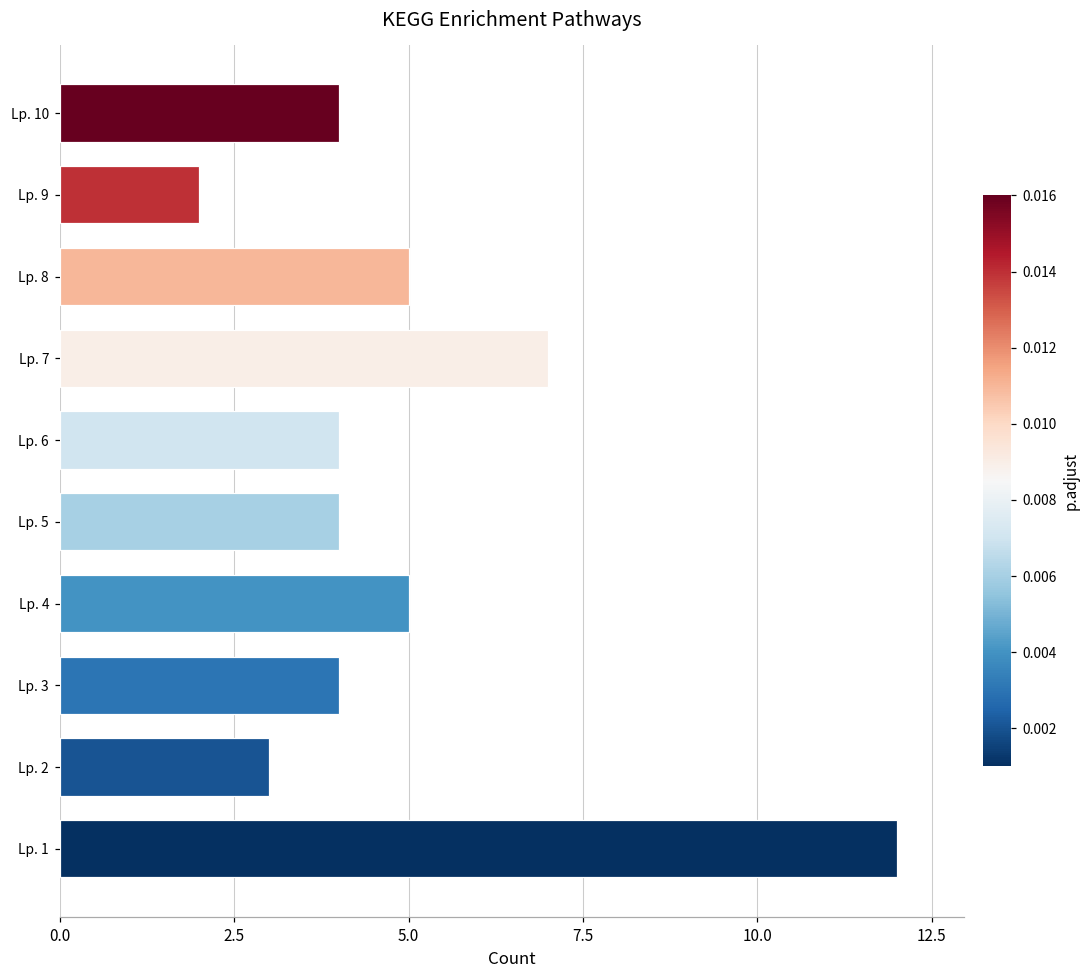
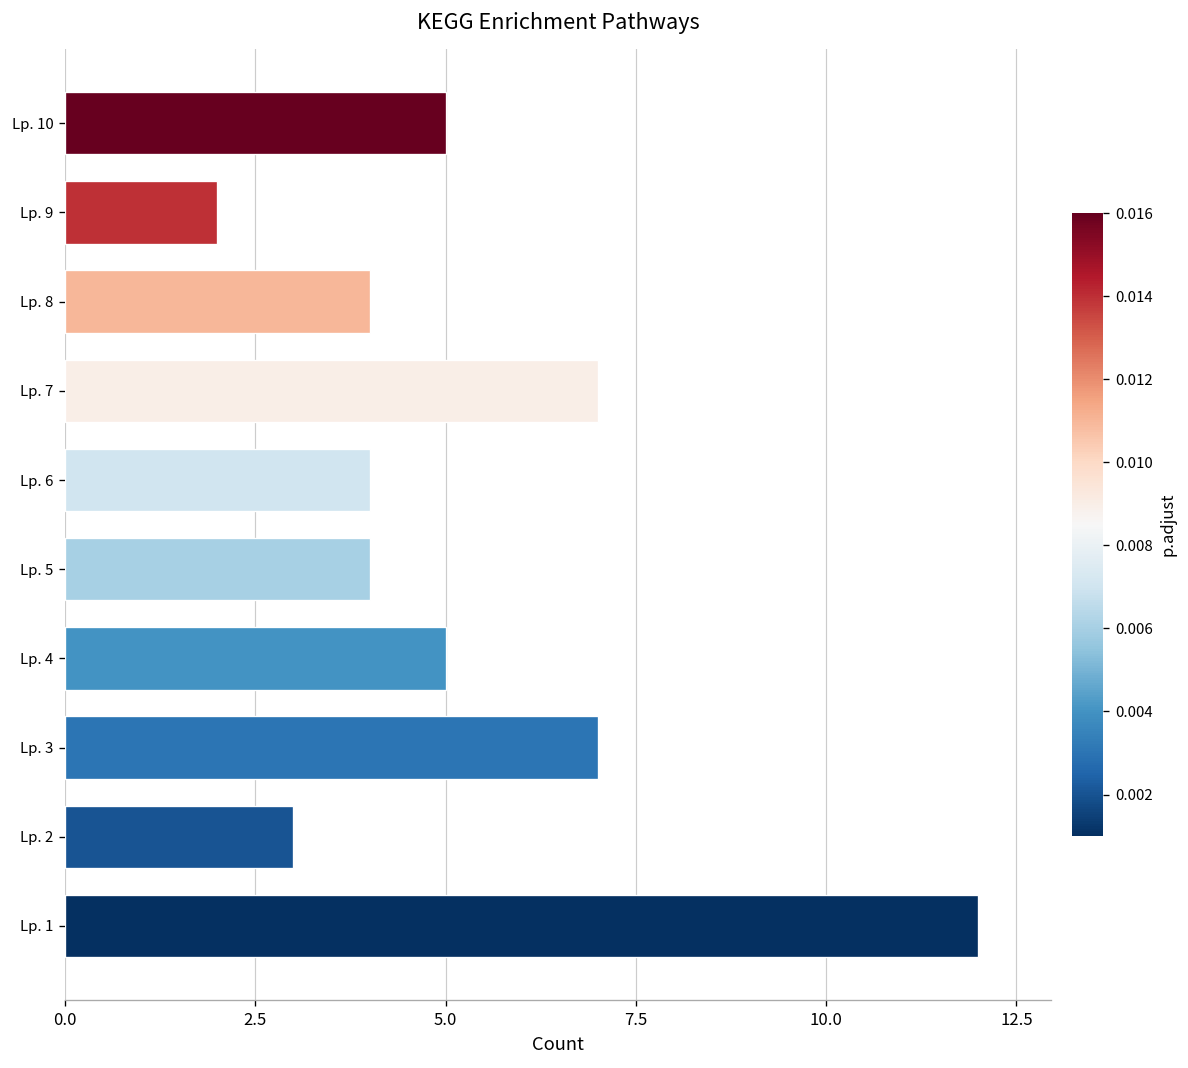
  {
-   "Lp. 10": 4,
+   "Lp. 10": 5,
    "Lp. 9": 2,
-   "Lp. 8": 5,
+   "Lp. 8": 4,
    "Lp. 7": 7,
    "Lp. 6": 4,
    "Lp. 5": 4,
    "Lp. 4": 5,
-   "Lp. 3": 4,
+   "Lp. 3": 7,
    "Lp. 2": 3,
    "Lp. 1": 12
  }
